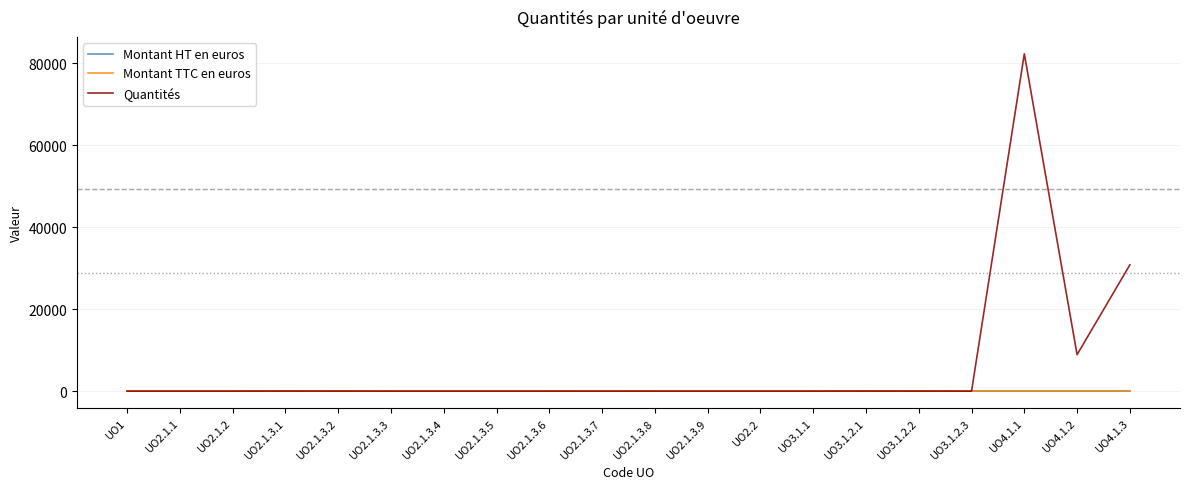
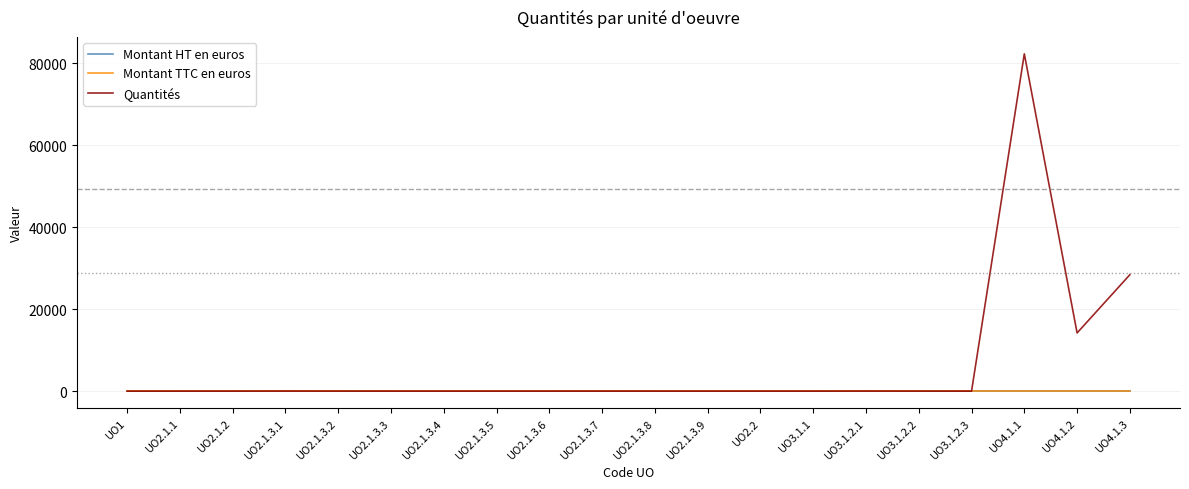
  {
    "Montant TTC en euros": {
      "UO4.1.1": 0,
      "UO4.1.2": 0,
      "UO4.1.3": 0
    },
    "Quantités": {
      "UO4.1.1": 82000,
-     "UO4.1.2": 9000,
-     "UO4.1.3": 31000
+     "UO4.1.2": 14000,
+     "UO4.1.3": 28000
    }
  }
